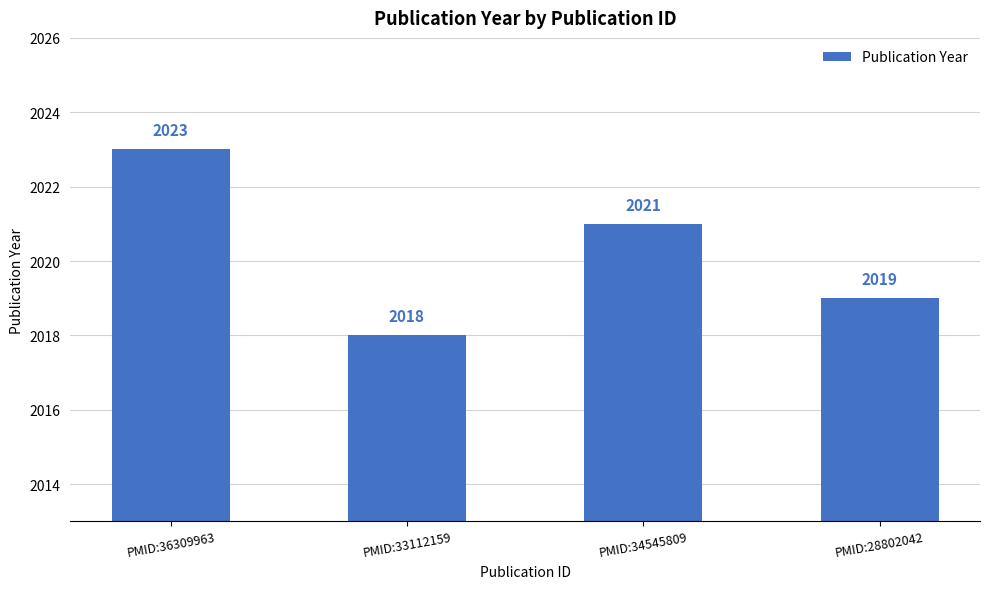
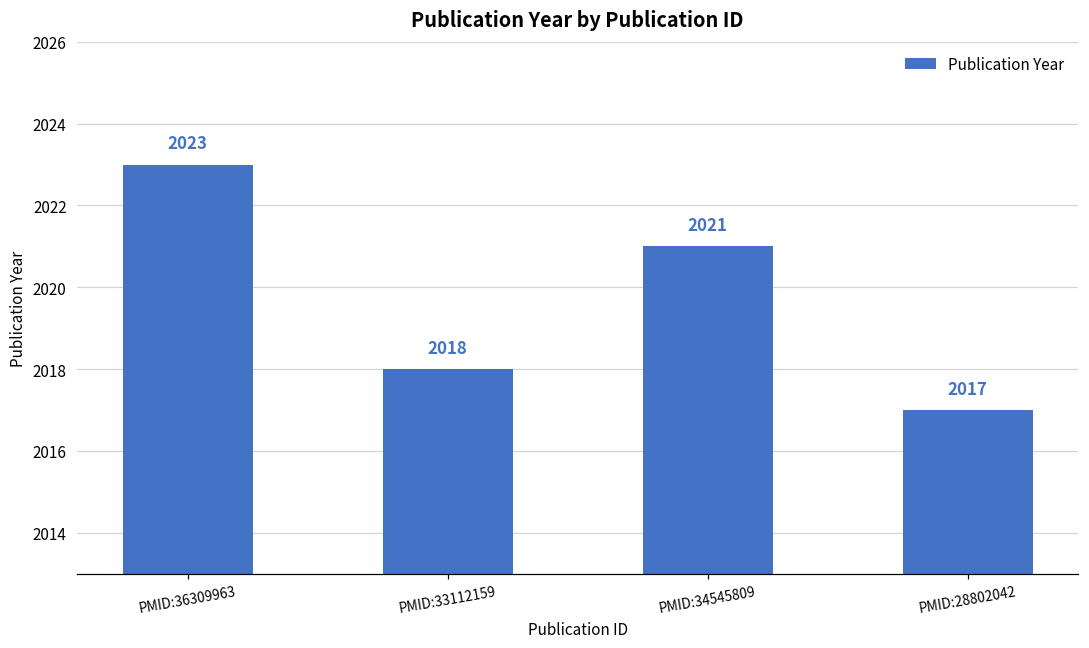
  {
    "PMID:36309963": 2023,
    "PMID:33112159": 2018,
    "PMID:34545809": 2021,
-   "PMID:28802042": 2019
+   "PMID:28802042": 2017
  }
